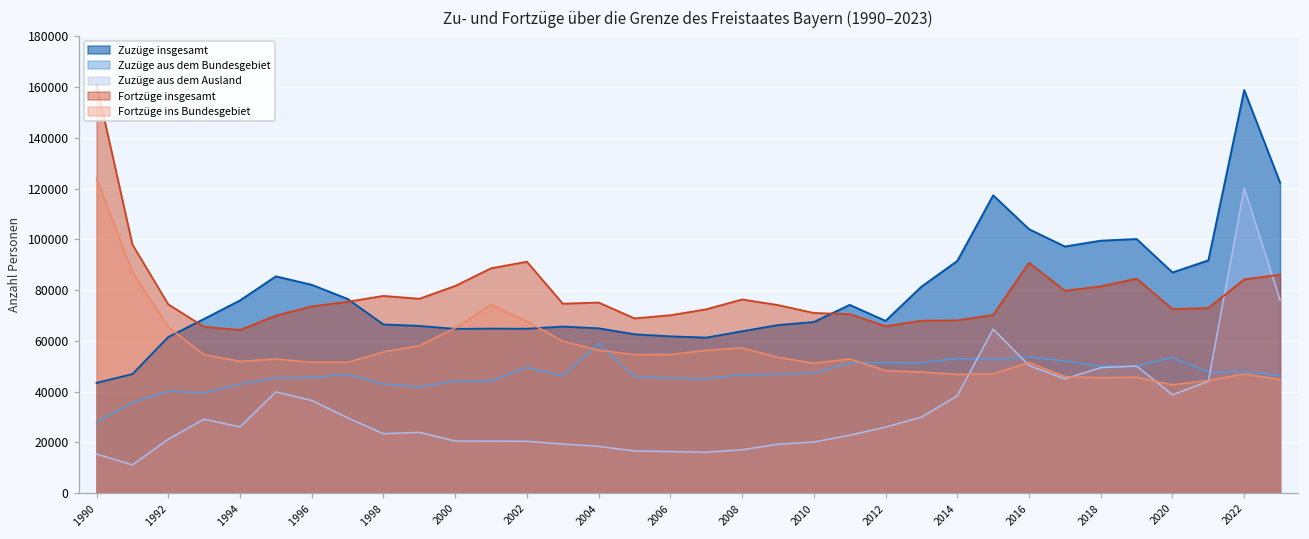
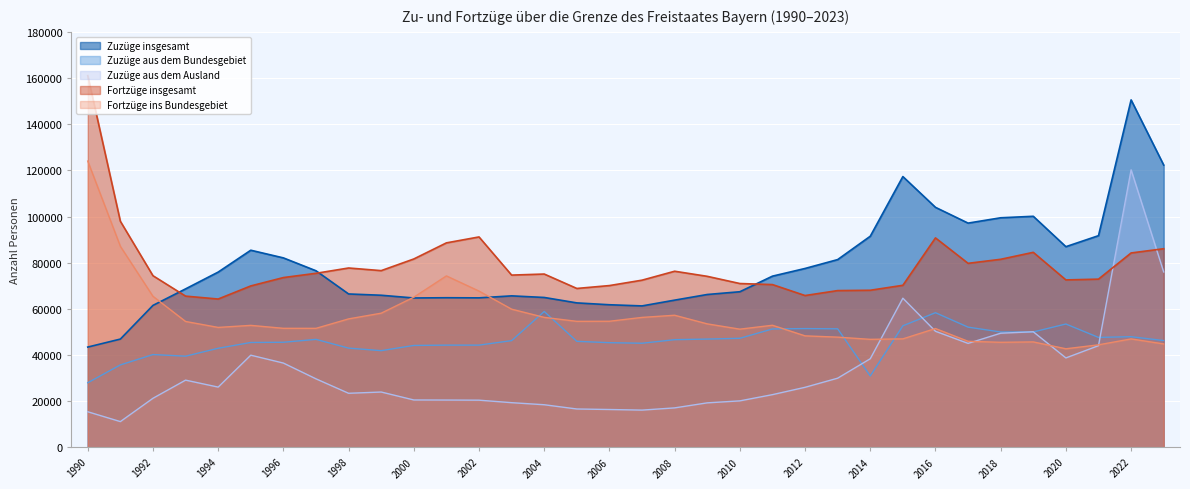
  {
    "Zuzüge insgesamt": {
      "1990": 43000,
      "1992": 62000,
      "1994": 76000,
      "1996": 82000,
      "1998": 66000,
      "2002": 65000,
      "2004": 65000,
      "2006": 62000,
      "2008": 64000,
      "2010": 67000,
-     "2012": 68000,
+     "2012": 78000,
      "2014": 91000,
      "2016": 104000,
      "2018": 99000,
      "2020": 87000,
-     "2022": 159000
+     "2022": 151000
    },
    "Zuzüge aus dem Bundesgebiet": {
      "1990": 28000,
      "1992": 40000,
      "1994": 43000,
      "1996": 46000,
      "1998": 43000,
      "2000": 44000,
-     "2002": 50000,
+     "2002": 44000,
      "2004": 59000,
      "2006": 45000,
      "2008": 47000,
      "2010": 47000,
      "2012": 51000,
-     "2014": 53000,
-     "2016": 54000,
+     "2014": 31000,
+     "2016": 58000,
      "2020": 53000
    },
    "Zuzüge aus dem Ausland": {
      "1990": 15000,
      "1992": 21000,
      "1994": 26000,
      "1996": 37000,
      "1998": 23000,
      "2000": 21000,
      "2002": 20000,
      "2004": 18000,
      "2006": 16000,
      "2008": 17000,
      "2010": 20000,
      "2012": 26000,
      "2014": 38000,
      "2016": 50000,
      "2020": 39000,
      "2022": 120000
    },
    "Fortzüge insgesamt": {
      "1992": 74000,
      "1994": 64000,
      "1996": 74000,
      "1998": 78000,
      "2000": 82000,
      "2002": 91000,
      "2004": 75000,
      "2006": 70000,
      "2008": 76000,
      "2010": 71000,
      "2012": 66000,
      "2014": 68000,
      "2016": 91000,
      "2018": 81000,
      "2020": 73000,
      "2022": 84000
    },
    "Fortzüge ins Bundesgebiet": {
      "1990": 124000,
      "1992": 65000,
      "1994": 52000,
      "1996": 52000,
      "1998": 56000,
      "2002": 68000,
      "2004": 56000,
      "2006": 55000,
      "2008": 57000,
      "2010": 51000,
      "2012": 48000,
      "2014": 47000,
      "2016": 52000,
      "2018": 46000,
      "2020": 43000
    }
  }
